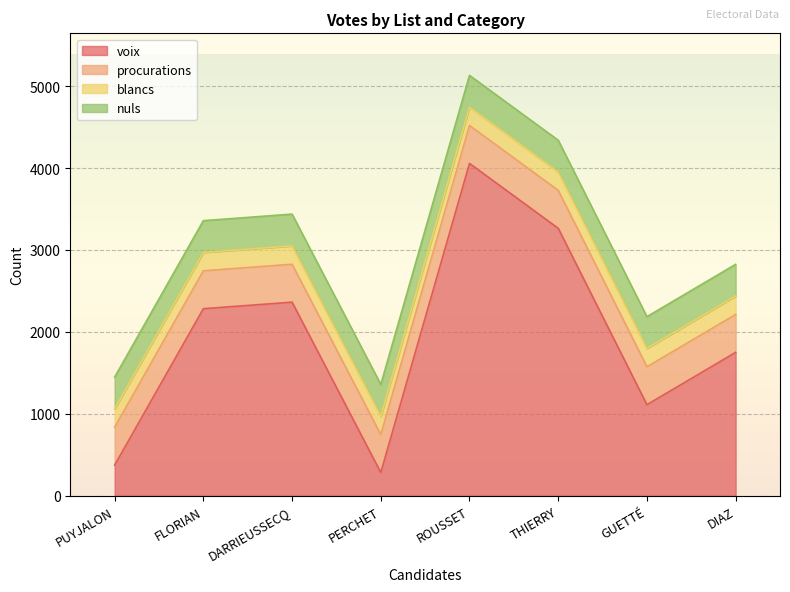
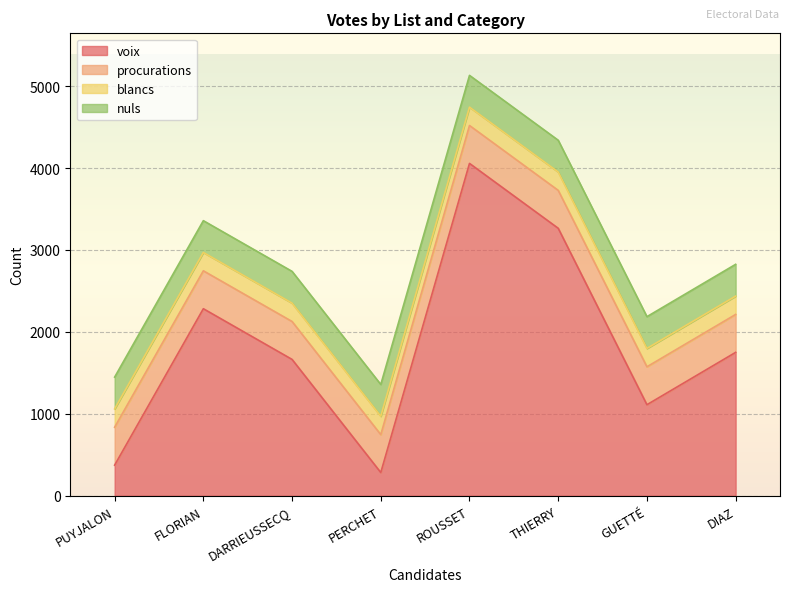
  {
    "voix": {
      "PUYJALON": 400,
      "FLORIAN": 2300,
-     "DARRIEUSSECQ": 2400,
+     "DARRIEUSSECQ": 1700,
      "PERCHET": 300,
      "ROUSSET": 4100,
      "THIERRY": 3300,
      "GUETTÉ": 1100,
      "DIAZ": 1800
    },
    "nuls": {
      "PUYJALON": 400,
      "FLORIAN": 400,
      "DARRIEUSSECQ": 400,
      "PERCHET": 400,
      "ROUSSET": 400,
      "THIERRY": 400,
      "GUETTÉ": 400,
      "DIAZ": 400
    }
  }
